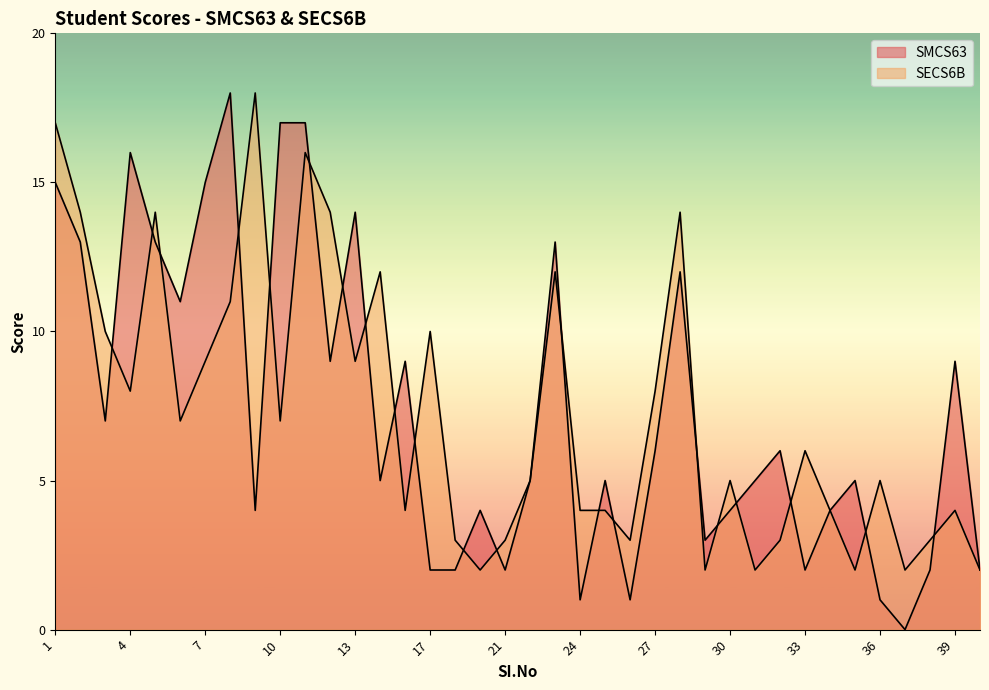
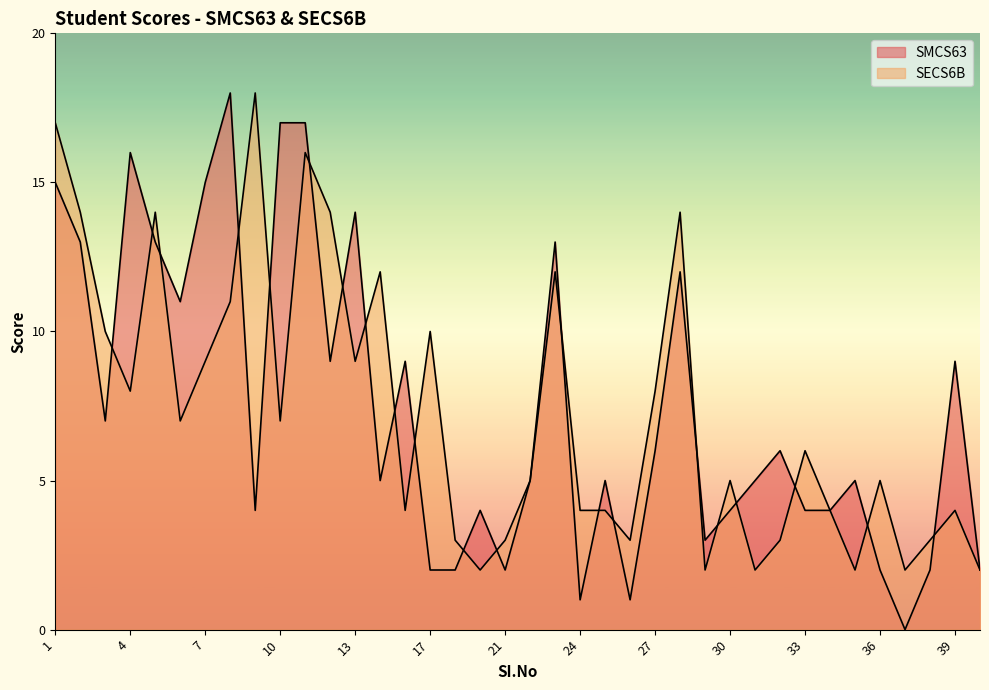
  {
    "SMCS63": {
      "1": 15,
      "4": 16,
      "7": 15,
      "10": 17,
      "13": 14,
      "17": 2,
      "21": 2,
      "24": 1,
      "27": 6,
      "30": 4,
-     "33": 2,
-     "36": 1,
+     "33": 4,
+     "36": 2,
      "39": 9
    },
    "SECS6B": {
      "1": 17,
      "4": 8,
      "7": 9,
      "10": 7,
      "13": 9,
      "17": 10,
      "21": 3,
      "24": 4,
      "27": 8,
      "30": 5,
      "33": 6,
      "36": 5,
      "39": 4
    }
  }
